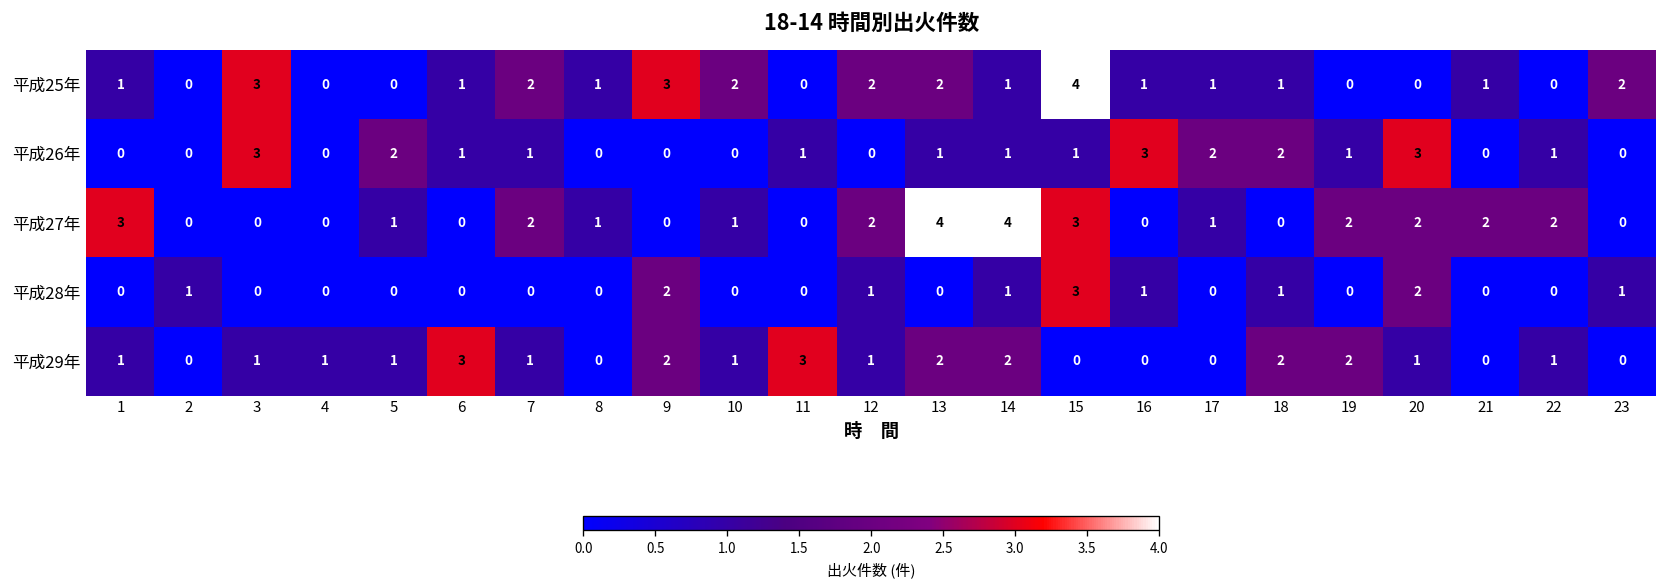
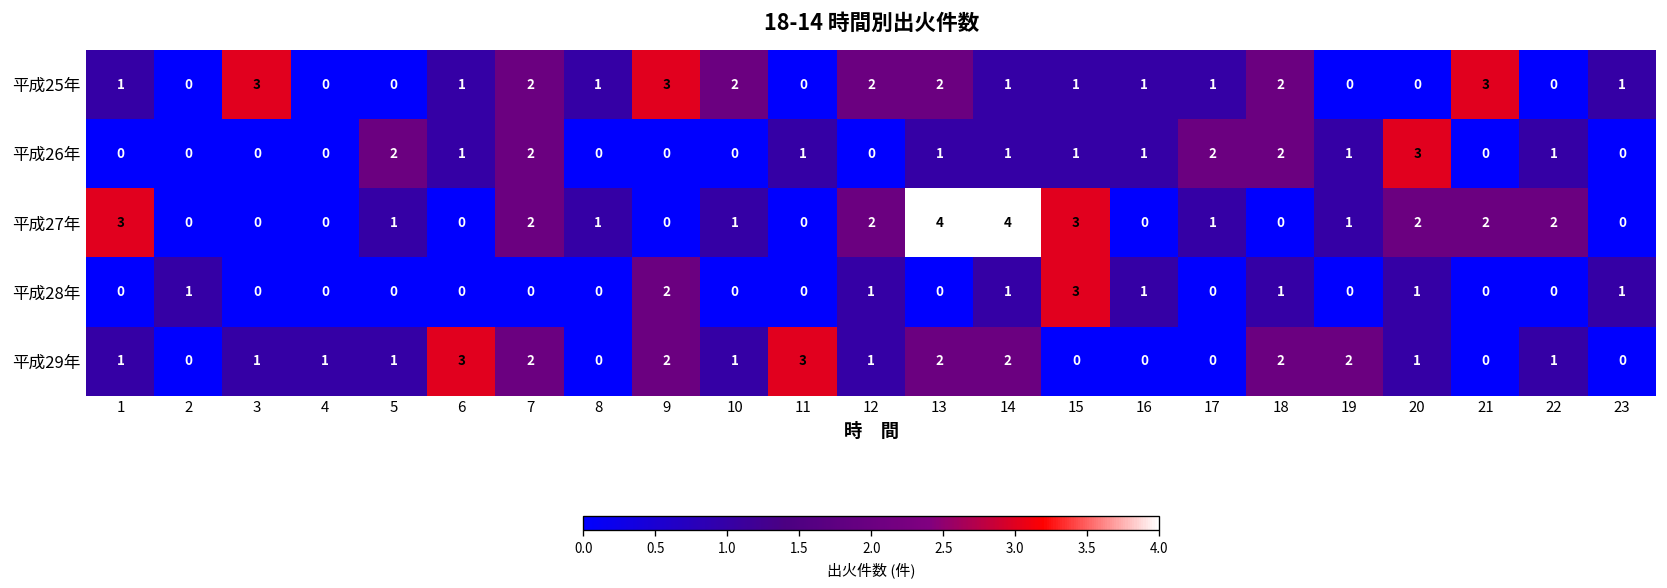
  {
    "平成25年": {
      "1": 1,
      "2": 0,
      "3": 3,
      "4": 0,
      "5": 0,
      "6": 1,
      "7": 2,
      "8": 1,
      "9": 3,
      "10": 2,
      "11": 0,
      "12": 2,
      "13": 2,
      "14": 1,
-     "15": 4,
+     "15": 1,
      "16": 1,
      "17": 1,
-     "18": 1,
+     "18": 2,
      "19": 0,
      "20": 0,
-     "21": 1,
+     "21": 3,
      "22": 0,
-     "23": 2
+     "23": 1
    },
    "平成26年": {
      "1": 0,
      "2": 0,
-     "3": 3,
+     "3": 0,
      "4": 0,
      "5": 2,
      "6": 1,
-     "7": 1,
+     "7": 2,
      "8": 0,
      "9": 0,
      "10": 0,
      "11": 1,
      "12": 0,
      "13": 1,
      "14": 1,
      "15": 1,
-     "16": 3,
+     "16": 1,
      "17": 2,
      "18": 2,
      "19": 1,
      "20": 3,
      "21": 0,
      "22": 1,
      "23": 0
    },
    "平成27年": {
      "1": 3,
      "2": 0,
      "3": 0,
      "4": 0,
      "5": 1,
      "6": 0,
      "7": 2,
      "8": 1,
      "9": 0,
      "10": 1,
      "11": 0,
      "12": 2,
      "13": 4,
      "14": 4,
      "15": 3,
      "16": 0,
      "17": 1,
      "18": 0,
-     "19": 2,
+     "19": 1,
      "20": 2,
      "21": 2,
      "22": 2,
      "23": 0
    },
    "平成28年": {
      "1": 0,
      "2": 1,
      "3": 0,
      "4": 0,
      "5": 0,
      "6": 0,
      "7": 0,
      "8": 0,
      "9": 2,
      "10": 0,
      "11": 0,
      "12": 1,
      "13": 0,
      "14": 1,
      "15": 3,
      "16": 1,
      "17": 0,
      "18": 1,
      "19": 0,
-     "20": 2,
+     "20": 1,
      "21": 0,
      "22": 0,
      "23": 1
    },
    "平成29年": {
      "1": 1,
      "2": 0,
      "3": 1,
      "4": 1,
      "5": 1,
      "6": 3,
-     "7": 1,
+     "7": 2,
      "8": 0,
      "9": 2,
      "10": 1,
      "11": 3,
      "12": 1,
      "13": 2,
      "14": 2,
      "15": 0,
      "16": 0,
      "17": 0,
      "18": 2,
      "19": 2,
      "20": 1,
      "21": 0,
      "22": 1,
      "23": 0
    }
  }
